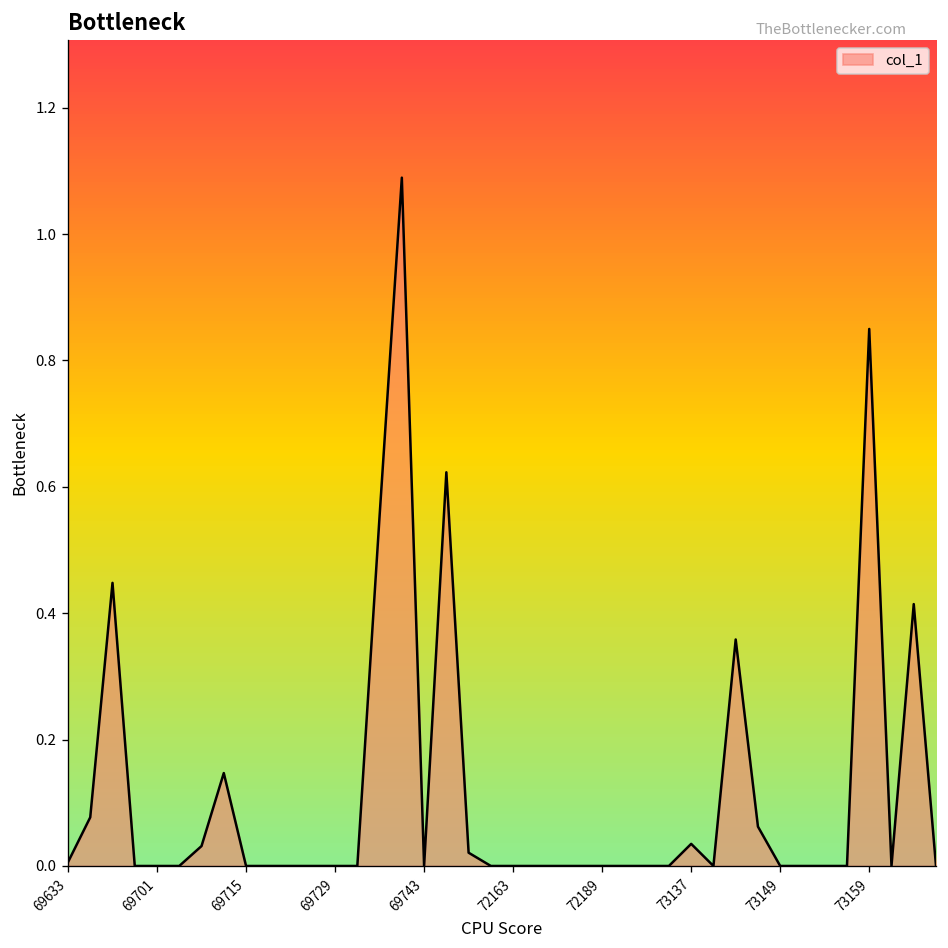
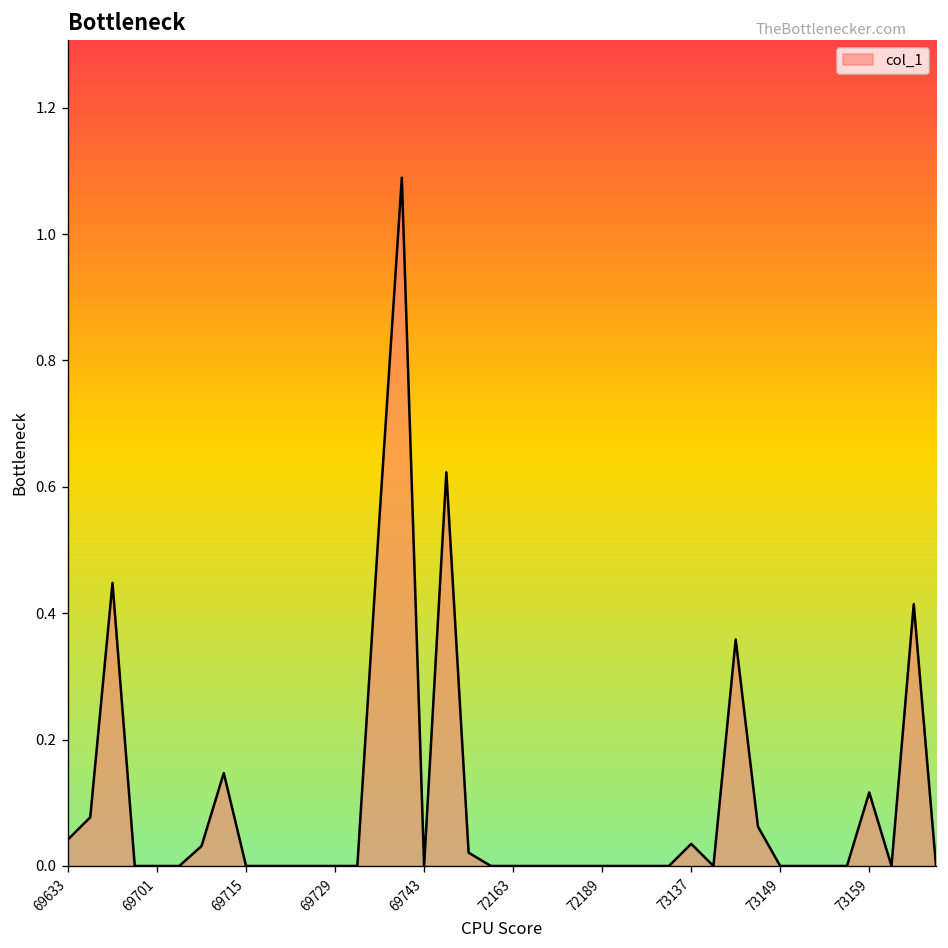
  {
-   "69633": 0.01,
+   "69633": 0.04,
    "69701": 0.00,
    "69715": 0.00,
    "69729": 0.00,
    "69743": 0.00,
    "72163": 0.00,
    "72189": 0.00,
    "73137": 0.04,
    "73149": 0.00,
-   "73159": 0.85
+   "73159": 0.12
  }
